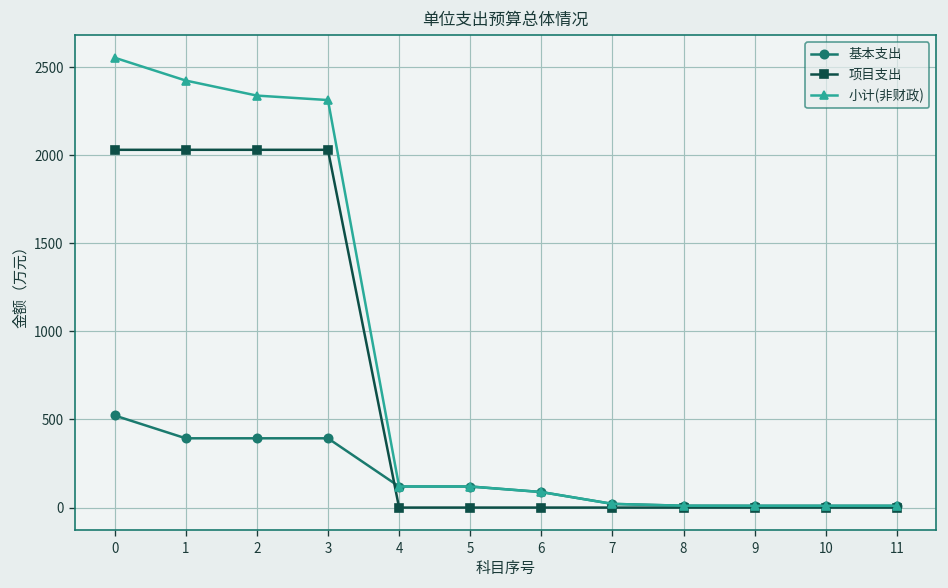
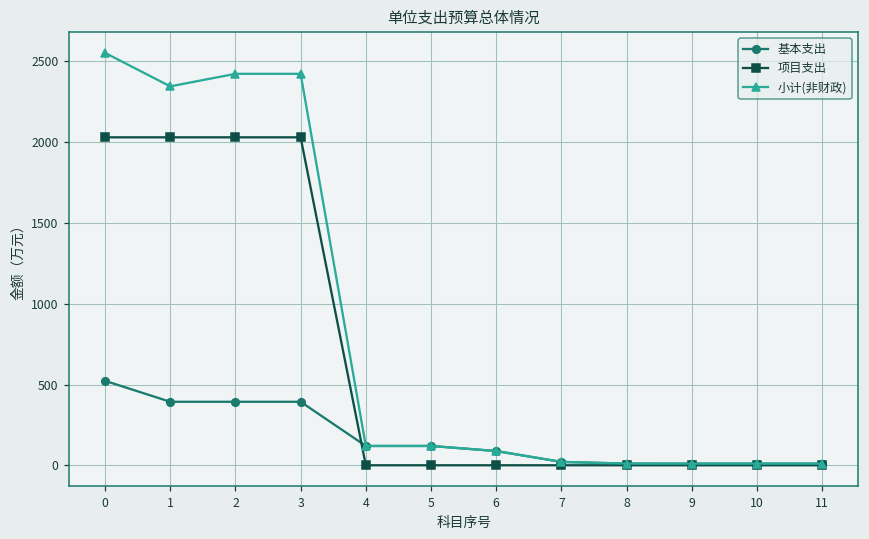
  {
    "小计(非财政)": {
      "0": 2550,
-     "1": 2420,
-     "2": 2340,
-     "3": 2310
+     "1": 2350,
+     "2": 2420,
+     "3": 2420
    }
  }
